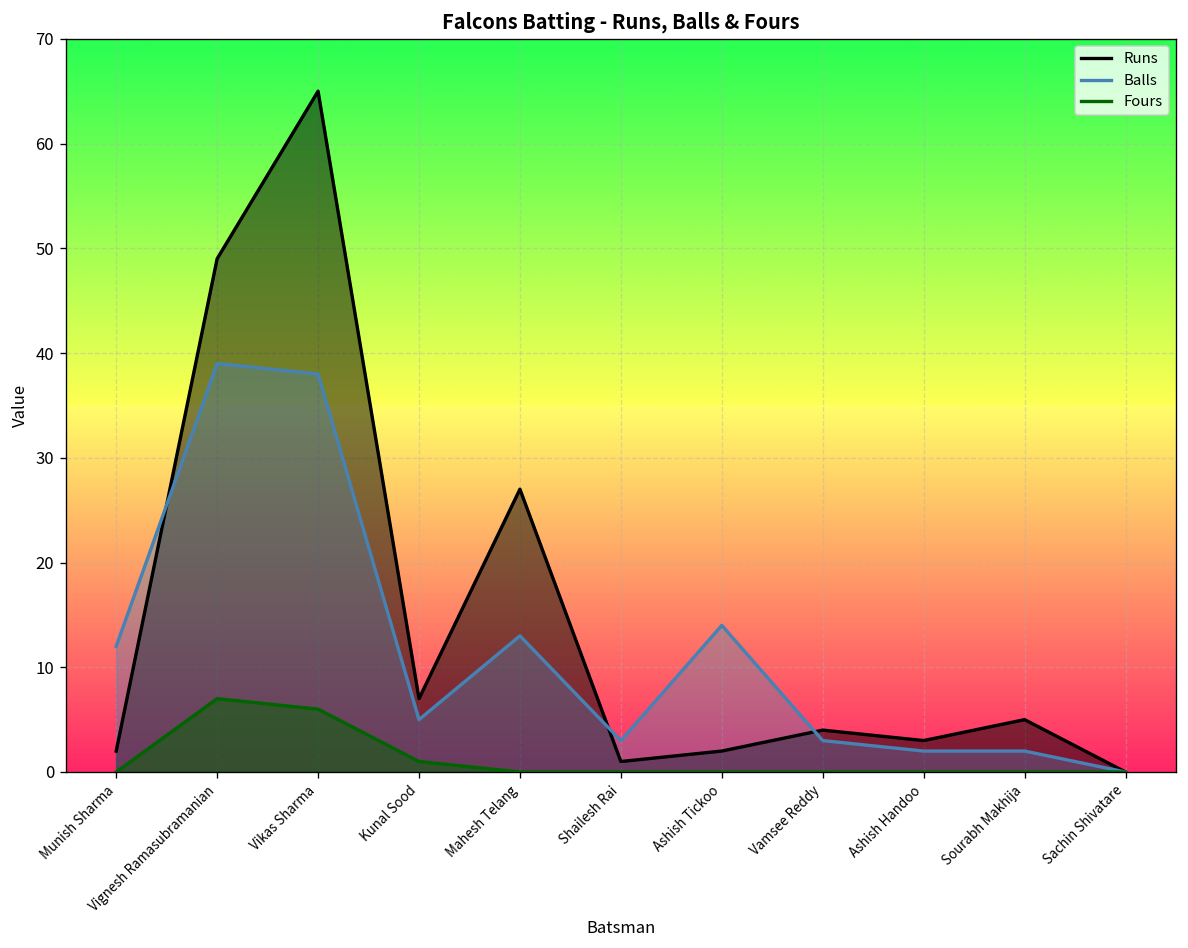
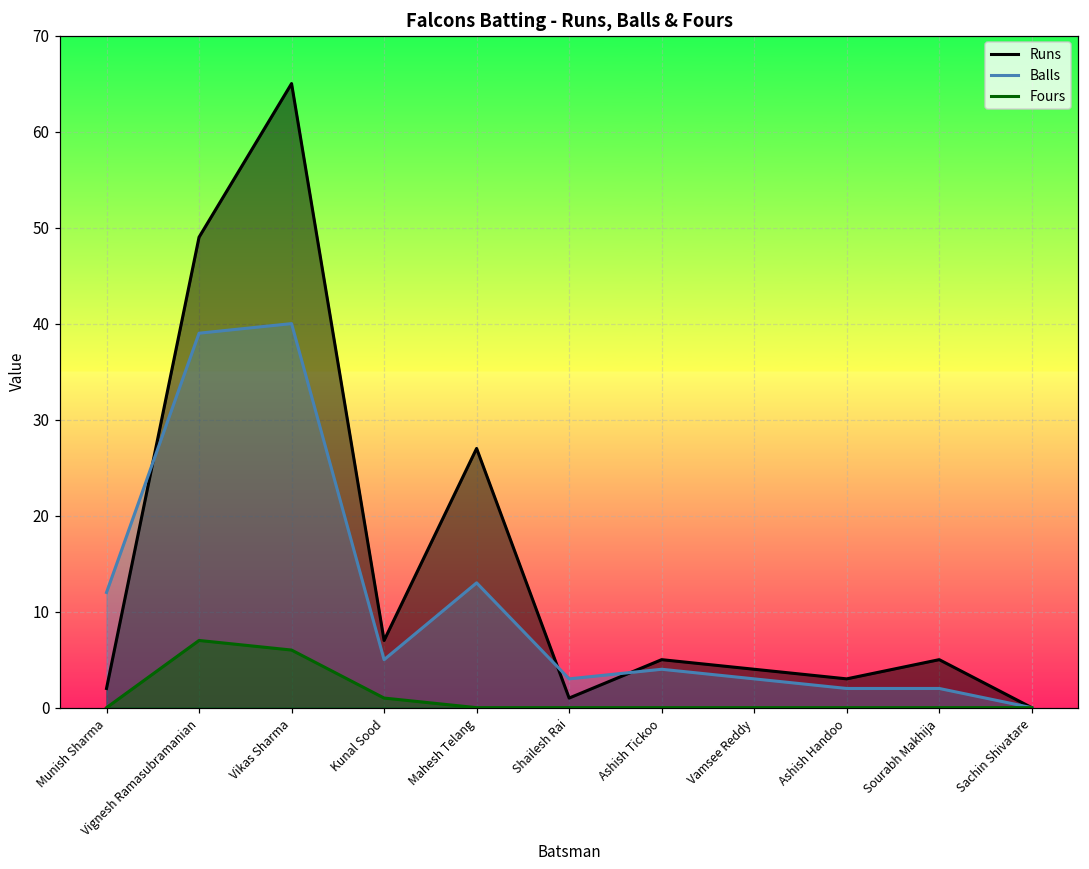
  {
    "Runs": {
      "Munish Sharma": 2,
      "Vignesh Ramasubramanian": 49,
      "Vikas Sharma": 65,
      "Kunal Sood": 7,
      "Mahesh Telang": 27,
      "Shailesh Rai": 1,
-     "Ashish Tickoo": 2,
+     "Ashish Tickoo": 5,
      "Vamsee Reddy": 4,
      "Ashish Handoo": 3,
      "Sourabh Makhija": 5
    },
    "Balls": {
      "Munish Sharma": 12,
      "Vignesh Ramasubramanian": 39,
-     "Vikas Sharma": 38,
+     "Vikas Sharma": 40,
      "Kunal Sood": 5,
      "Mahesh Telang": 13,
      "Shailesh Rai": 3,
-     "Ashish Tickoo": 14,
+     "Ashish Tickoo": 4,
      "Vamsee Reddy": 3,
      "Ashish Handoo": 2,
      "Sourabh Makhija": 2
    },
    "Fours": {
      "Munish Sharma": 0,
      "Vignesh Ramasubramanian": 7,
      "Vikas Sharma": 6,
      "Kunal Sood": 1,
      "Mahesh Telang": 0,
      "Shailesh Rai": 0,
      "Ashish Tickoo": 0,
      "Vamsee Reddy": 0,
      "Ashish Handoo": 0,
      "Sourabh Makhija": 0
    }
  }
